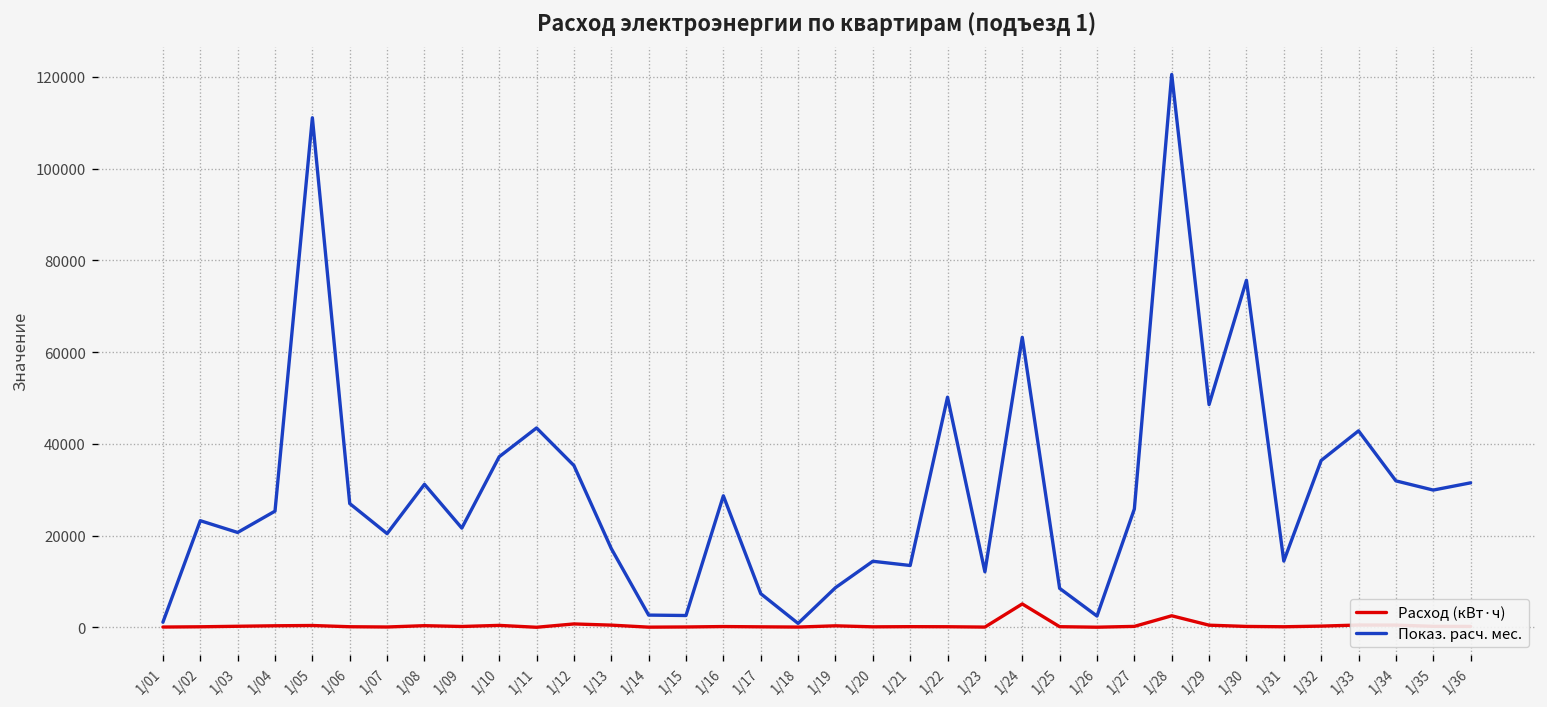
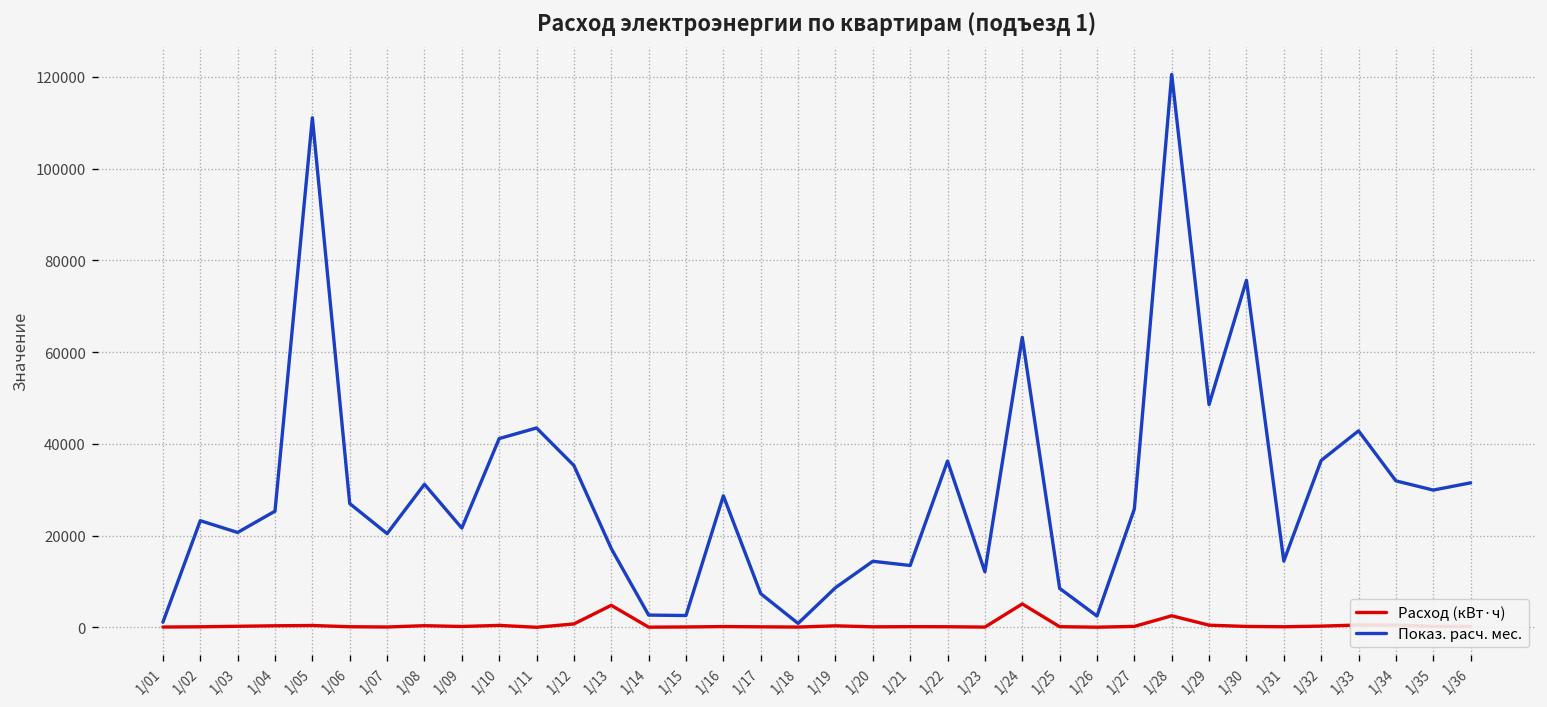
  {
    "Расход (кВт·ч)": {
      "1/01": 0,
      "1/02": 0,
      "1/03": 0,
      "1/04": 0,
      "1/05": 0,
      "1/06": 0,
      "1/07": 0,
      "1/08": 0,
      "1/09": 0,
      "1/10": 0,
      "1/11": 0,
      "1/12": 1000,
-     "1/13": 1000,
+     "1/13": 5000,
      "1/14": 0,
      "1/15": 0,
      "1/16": 0,
      "1/17": 0,
      "1/18": 0,
      "1/19": 0,
      "1/20": 0,
      "1/21": 0,
      "1/22": 0,
      "1/23": 0,
      "1/24": 5000,
      "1/25": 0,
      "1/26": 0,
      "1/27": 0,
      "1/28": 3000,
      "1/29": 0,
      "1/30": 0,
      "1/31": 0,
      "1/32": 0
    },
    "Показ. расч. мес.": {
      "1/01": 1000,
      "1/02": 23000,
      "1/03": 21000,
      "1/04": 25000,
      "1/05": 111000,
      "1/06": 27000,
      "1/07": 20000,
      "1/08": 31000,
      "1/09": 22000,
-     "1/10": 37000,
+     "1/10": 41000,
      "1/11": 43000,
      "1/12": 35000,
      "1/13": 17000,
      "1/14": 3000,
      "1/15": 3000,
      "1/16": 29000,
      "1/17": 7000,
      "1/18": 1000,
      "1/19": 9000,
      "1/20": 14000,
      "1/21": 14000,
-     "1/22": 50000,
+     "1/22": 36000,
      "1/23": 12000,
      "1/24": 63000,
      "1/25": 9000,
      "1/26": 2000,
      "1/27": 26000,
      "1/28": 121000,
      "1/29": 49000,
      "1/30": 76000,
      "1/31": 14000,
      "1/32": 36000,
      "1/33": 43000,
      "1/34": 32000,
      "1/35": 30000,
      "1/36": 32000
    }
  }
